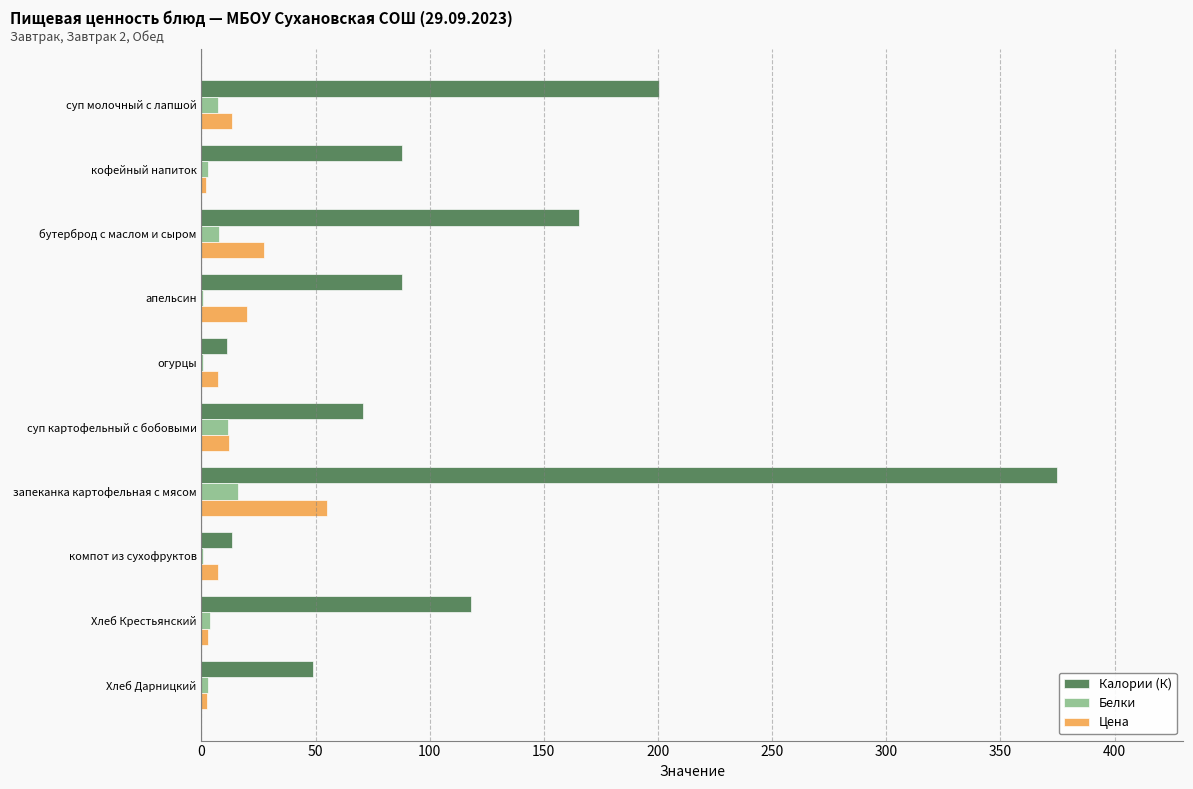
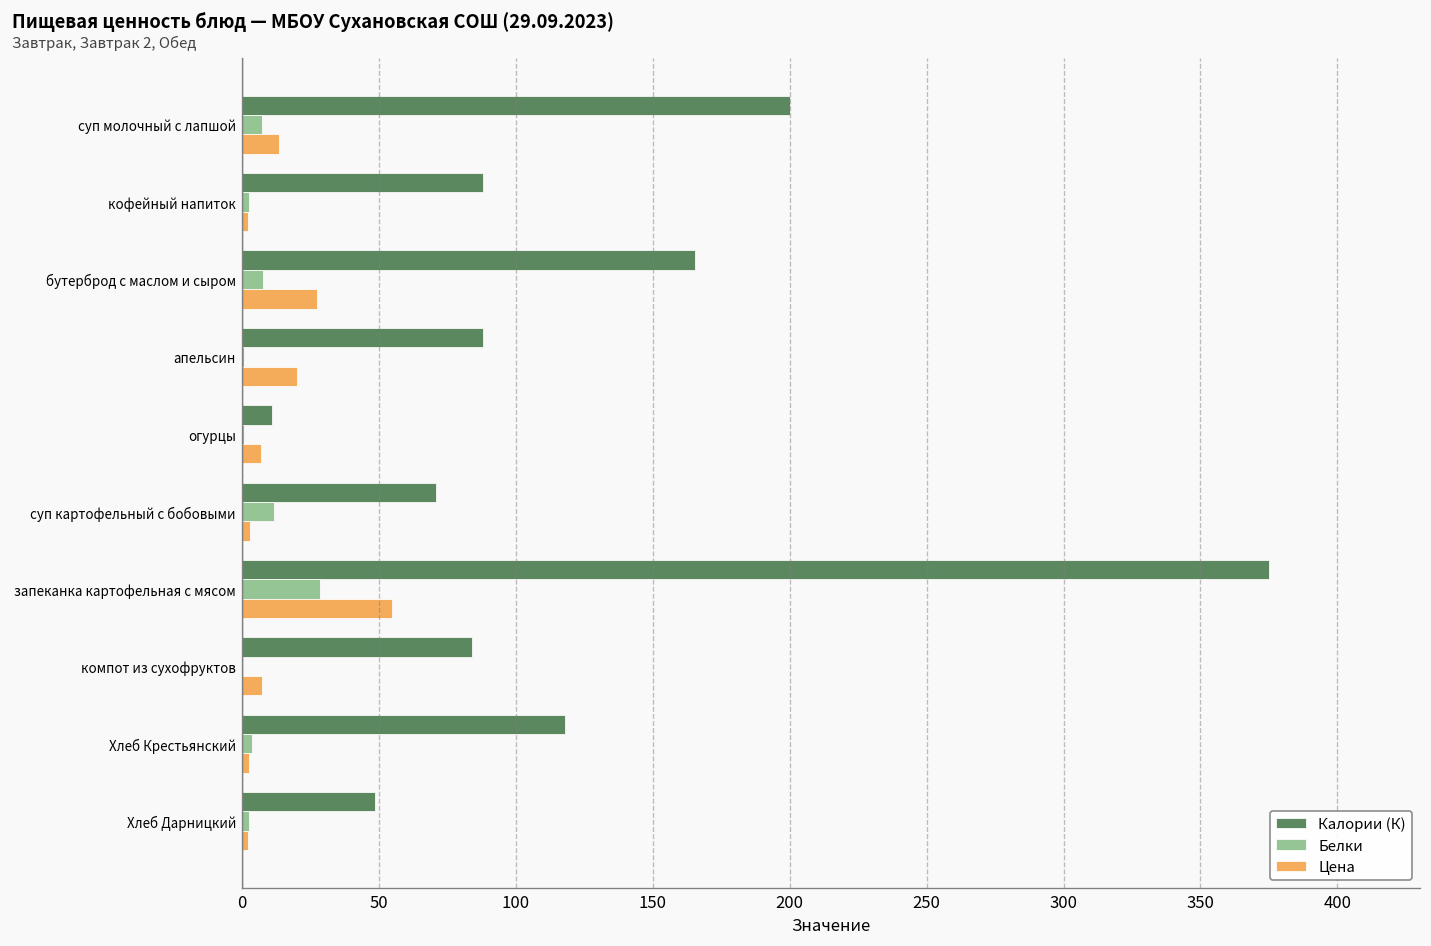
  {
    "Калории (К)": {
      "суп молочный с лапшой": 200,
      "кофейный напиток": 88,
      "бутерброд с маслом и сыром": 166,
      "апельсин": 88,
      "огурцы": 11,
      "суп картофельный с бобовыми": 71,
      "запеканка картофельная с мясом": 375,
-     "компот из сухофруктов": 13,
+     "компот из сухофруктов": 84,
      "Хлеб Крестьянский": 118,
      "Хлеб Дарницкий": 49
    },
    "Белки": {
      "суп молочный с лапшой": 7,
      "кофейный напиток": 3,
      "бутерброд с маслом и сыром": 8,
      "суп картофельный с бобовыми": 12,
-     "запеканка картофельная с мясом": 16,
+     "запеканка картофельная с мясом": 29,
      "Хлеб Крестьянский": 4,
      "Хлеб Дарницкий": 3
    },
    "Цена": {
      "суп молочный с лапшой": 14,
      "кофейный напиток": 2,
      "бутерброд с маслом и сыром": 28,
      "апельсин": 20,
      "огурцы": 7,
-     "суп картофельный с бобовыми": 12,
+     "суп картофельный с бобовыми": 3,
      "запеканка картофельная с мясом": 55,
      "компот из сухофруктов": 7,
      "Хлеб Крестьянский": 3,
      "Хлеб Дарницкий": 2
    }
  }
